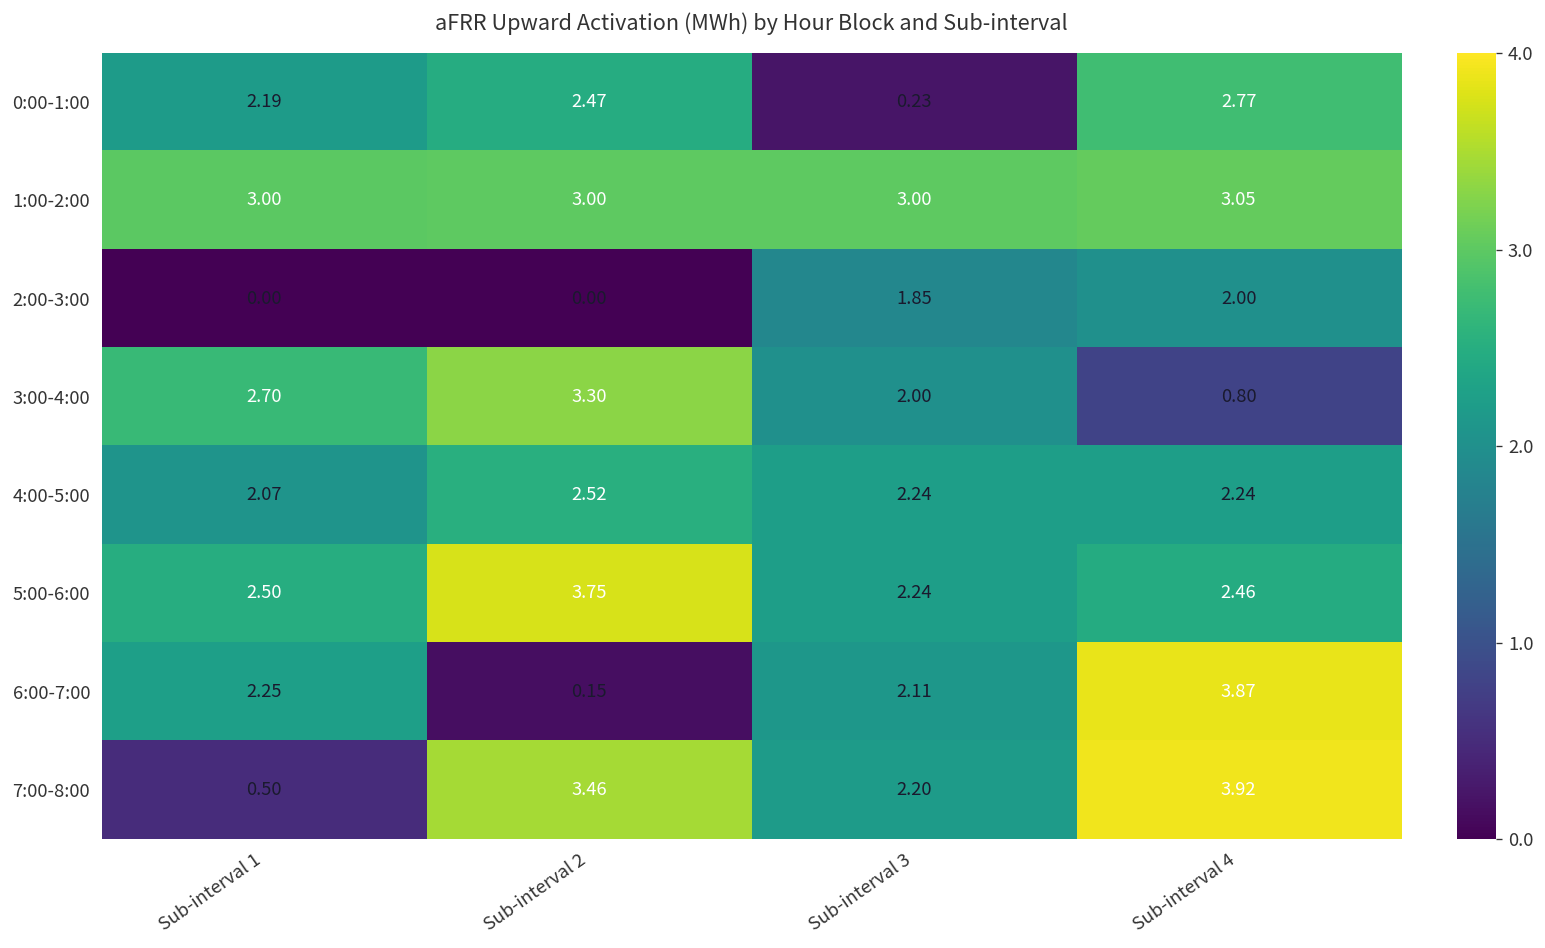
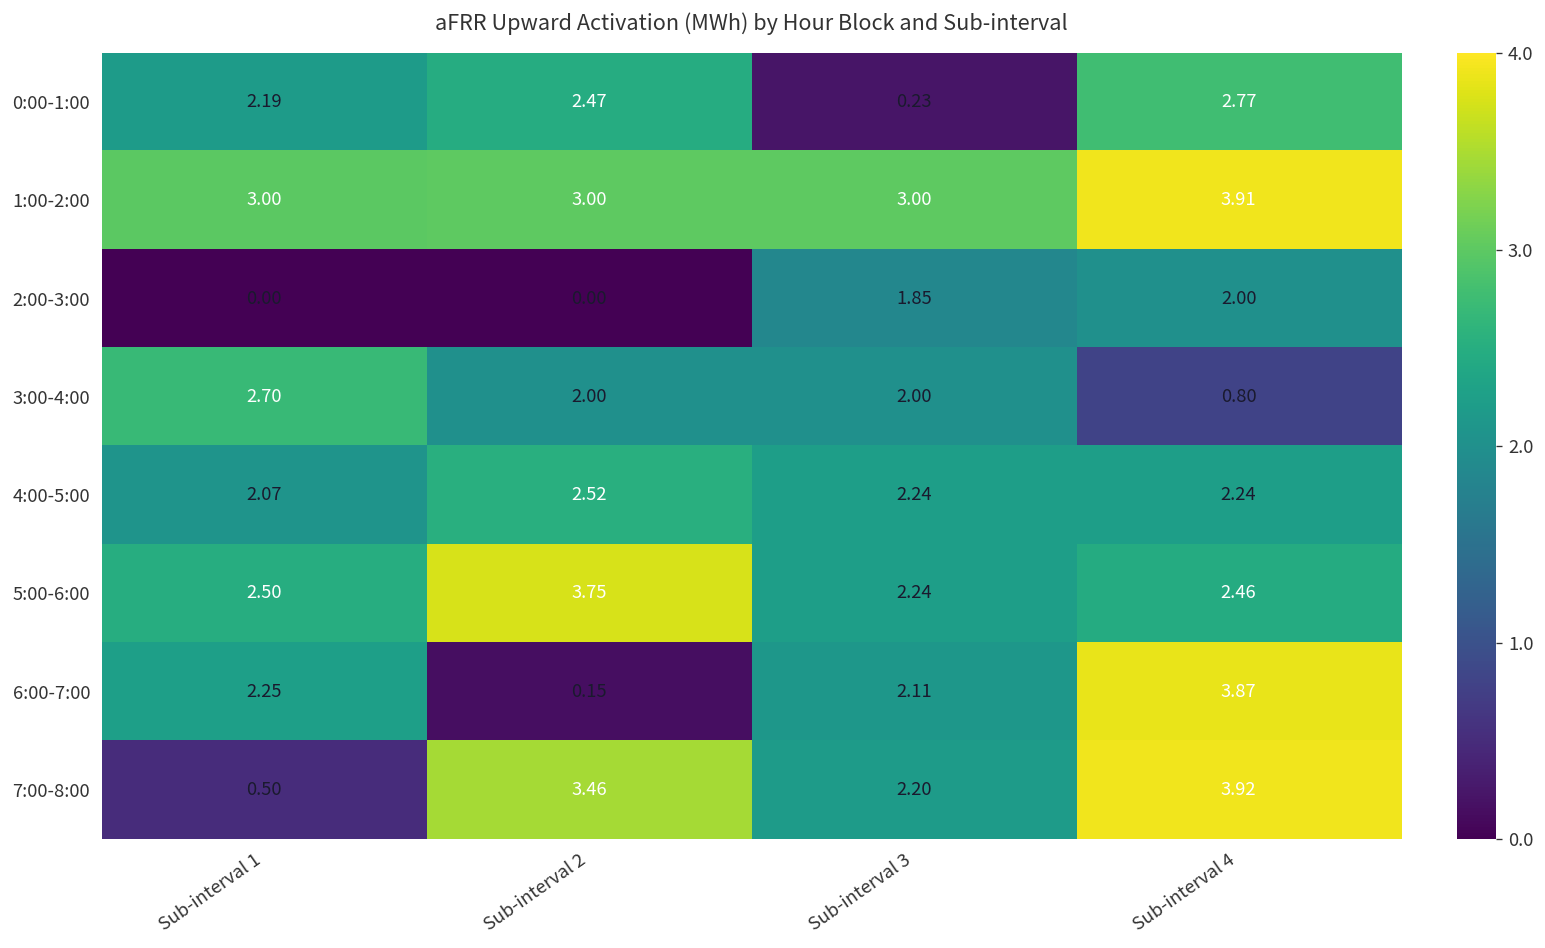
  {
    "0:00-1:00": {
      "Sub-interval 1": 2.19,
      "Sub-interval 2": 2.47,
      "Sub-interval 3": 0.23,
      "Sub-interval 4": 2.77
    },
    "1:00-2:00": {
      "Sub-interval 1": 3.00,
      "Sub-interval 2": 3.00,
      "Sub-interval 3": 3.00,
-     "Sub-interval 4": 3.05
+     "Sub-interval 4": 3.91
    },
    "2:00-3:00": {
      "Sub-interval 3": 1.85,
      "Sub-interval 4": 2.00
    },
    "3:00-4:00": {
      "Sub-interval 1": 2.70,
-     "Sub-interval 2": 3.30,
+     "Sub-interval 2": 2.00,
      "Sub-interval 3": 2.00,
      "Sub-interval 4": 0.80
    },
    "4:00-5:00": {
      "Sub-interval 1": 2.07,
      "Sub-interval 2": 2.52,
      "Sub-interval 3": 2.24,
      "Sub-interval 4": 2.24
    },
    "5:00-6:00": {
      "Sub-interval 1": 2.50,
      "Sub-interval 2": 3.75,
      "Sub-interval 3": 2.24,
      "Sub-interval 4": 2.46
    },
    "6:00-7:00": {
      "Sub-interval 1": 2.25,
      "Sub-interval 2": 0.15,
      "Sub-interval 3": 2.11,
      "Sub-interval 4": 3.87
    },
    "7:00-8:00": {
      "Sub-interval 1": 0.50,
      "Sub-interval 2": 3.46,
      "Sub-interval 3": 2.20,
      "Sub-interval 4": 3.92
    }
  }
